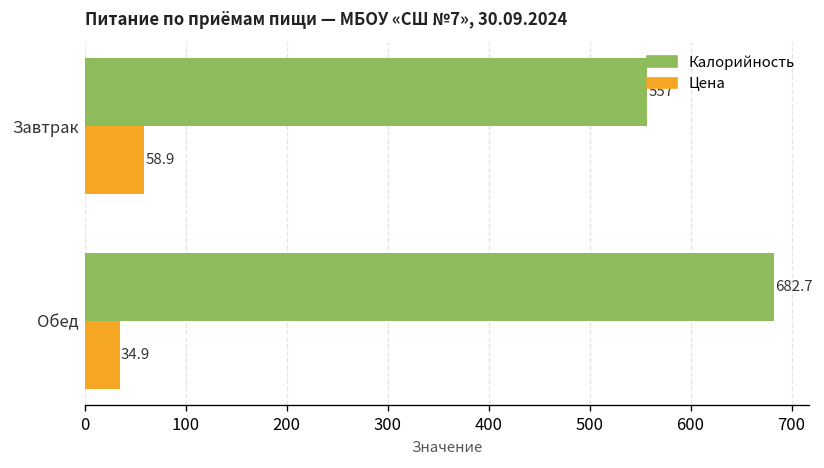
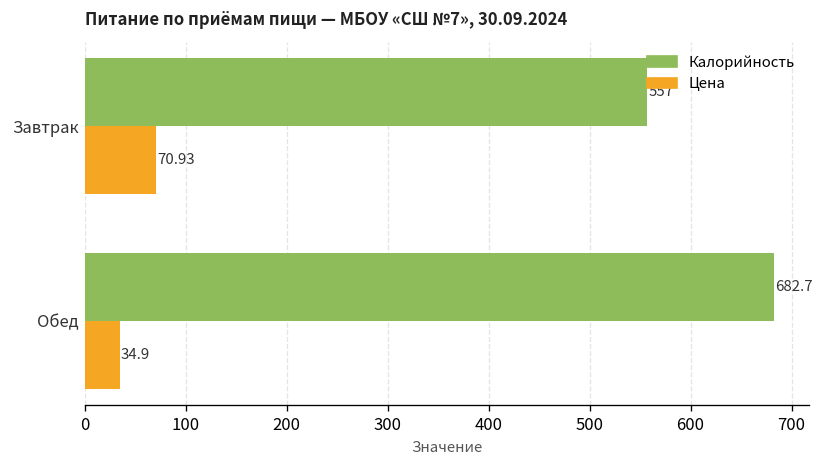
  {
    "Калорийность": {
      "Завтрак": 557,
      "Обед": 682.7
    },
    "Цена": {
-     "Завтрак": 58.9,
+     "Завтрак": 70.93,
      "Обед": 34.9
    }
  }
